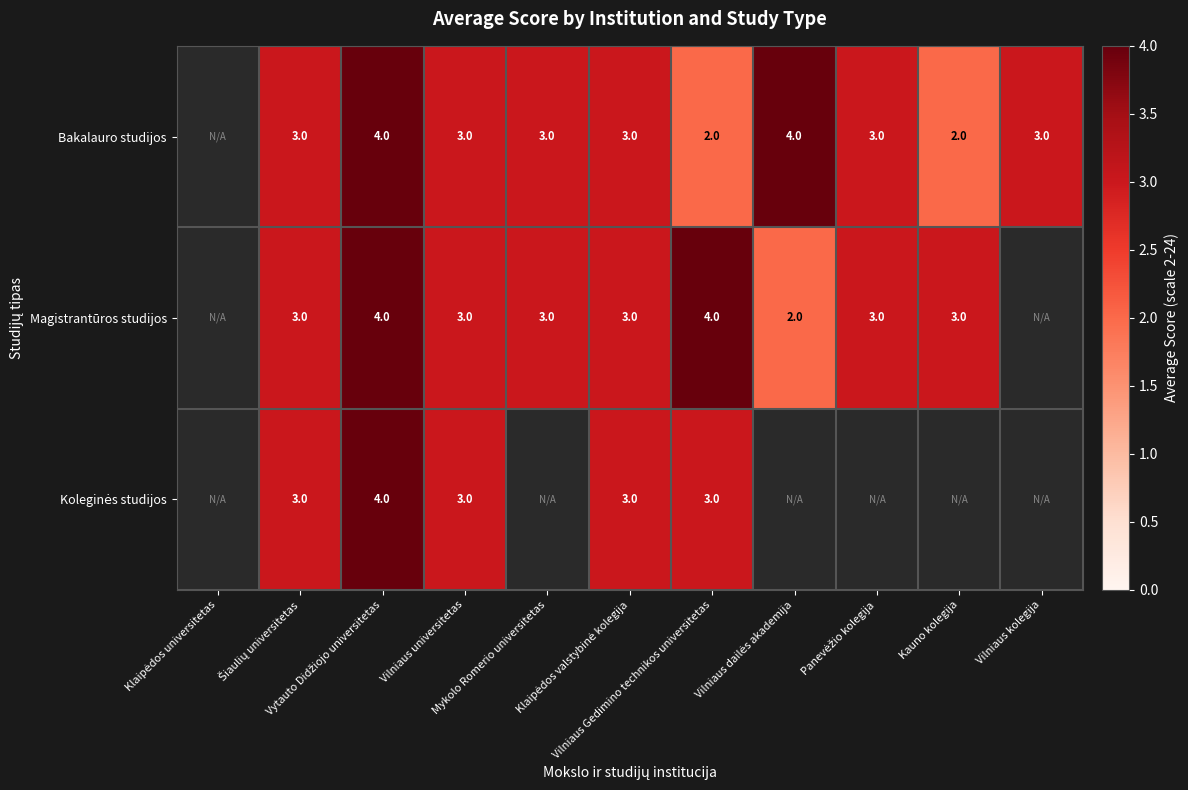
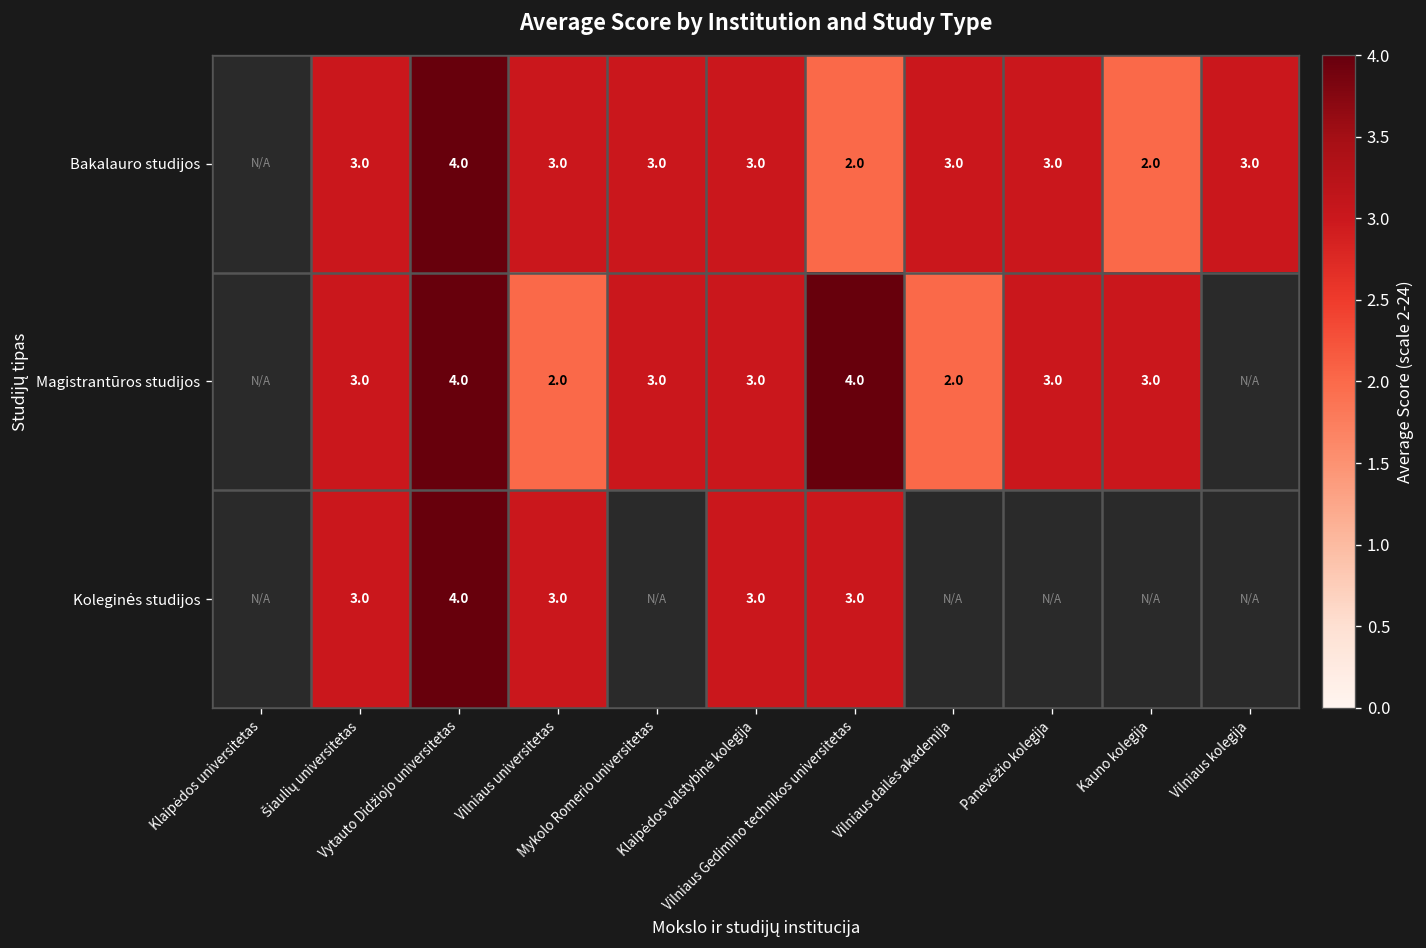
  {
    "Bakalauro studijos": {
      "Šiaulių universitetas": 3.0,
      "Vytauto Didžiojo universitetas": 4.0,
      "Vilniaus universitetas": 3.0,
      "Mykolo Romerio universitetas": 3.0,
      "Klaipėdos valstybinė kolegija": 3.0,
      "Vilniaus Gedimino technikos universitetas": 2.0,
-     "Vilniaus dailės akademija": 4.0,
+     "Vilniaus dailės akademija": 3.0,
      "Panevėžio kolegija": 3.0,
      "Kauno kolegija": 2.0,
      "Vilniaus kolegija": 3.0
    },
    "Magistrantūros studijos": {
      "Šiaulių universitetas": 3.0,
      "Vytauto Didžiojo universitetas": 4.0,
-     "Vilniaus universitetas": 3.0,
+     "Vilniaus universitetas": 2.0,
      "Mykolo Romerio universitetas": 3.0,
      "Klaipėdos valstybinė kolegija": 3.0,
      "Vilniaus Gedimino technikos universitetas": 4.0,
      "Vilniaus dailės akademija": 2.0,
      "Panevėžio kolegija": 3.0,
      "Kauno kolegija": 3.0
    },
    "Koleginės studijos": {
      "Šiaulių universitetas": 3.0,
      "Vytauto Didžiojo universitetas": 4.0,
      "Vilniaus universitetas": 3.0,
      "Klaipėdos valstybinė kolegija": 3.0,
      "Vilniaus Gedimino technikos universitetas": 3.0
    }
  }
